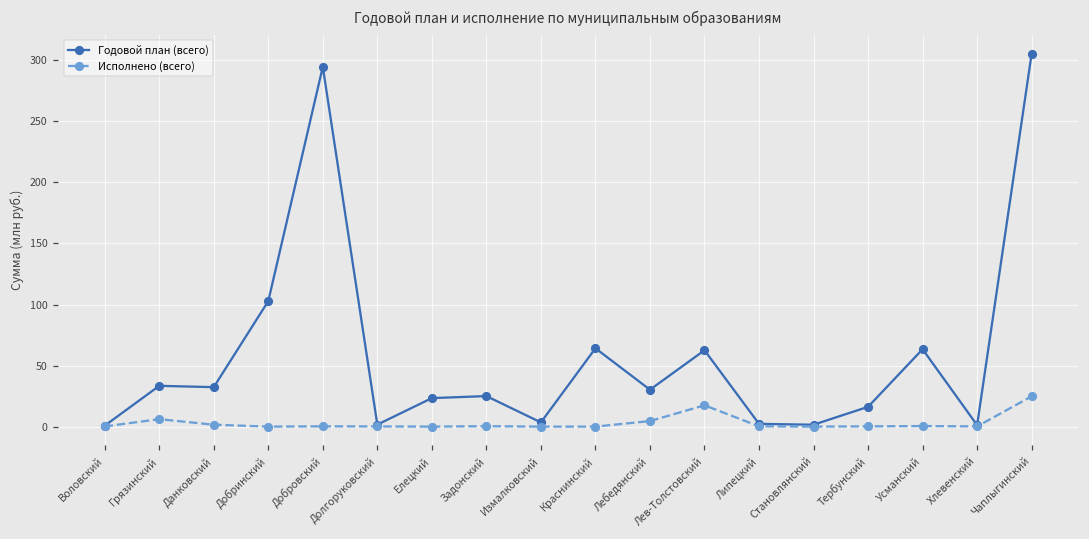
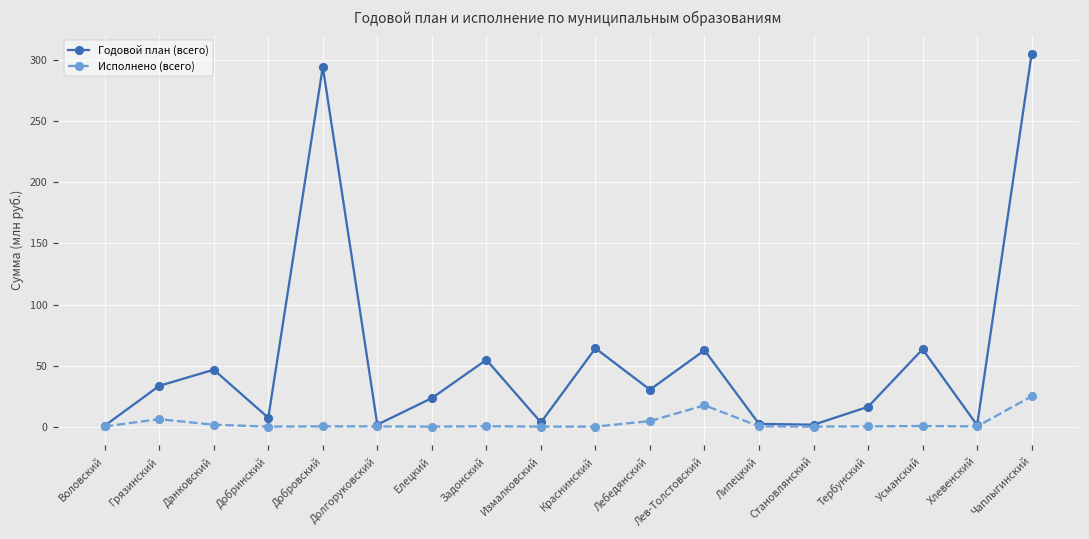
  {
    "Годовой план (всего)": {
      "Грязинский": 33,
-     "Данковский": 32,
-     "Добринский": 103,
+     "Данковский": 47,
+     "Добринский": 7,
      "Добровский": 295,
      "Елецкий": 23,
-     "Задонский": 25,
+     "Задонский": 55,
      "Измалковский": 3,
      "Краснинский": 64,
      "Лебедянский": 30,
      "Лев-Толстовский": 63,
      "Тербунский": 16,
      "Усманский": 63,
      "Чаплыгинский": 306
    },
    "Исполнено (всего)": {
      "Грязинский": 6,
      "Данковский": 2,
      "Добринский": 0,
      "Добровский": 0,
      "Елецкий": 0,
      "Задонский": 0,
      "Измалковский": 0,
      "Краснинский": 0,
      "Лебедянский": 5,
      "Лев-Толстовский": 17,
      "Тербунский": 0,
      "Усманский": 0,
      "Чаплыгинский": 25
    }
  }
